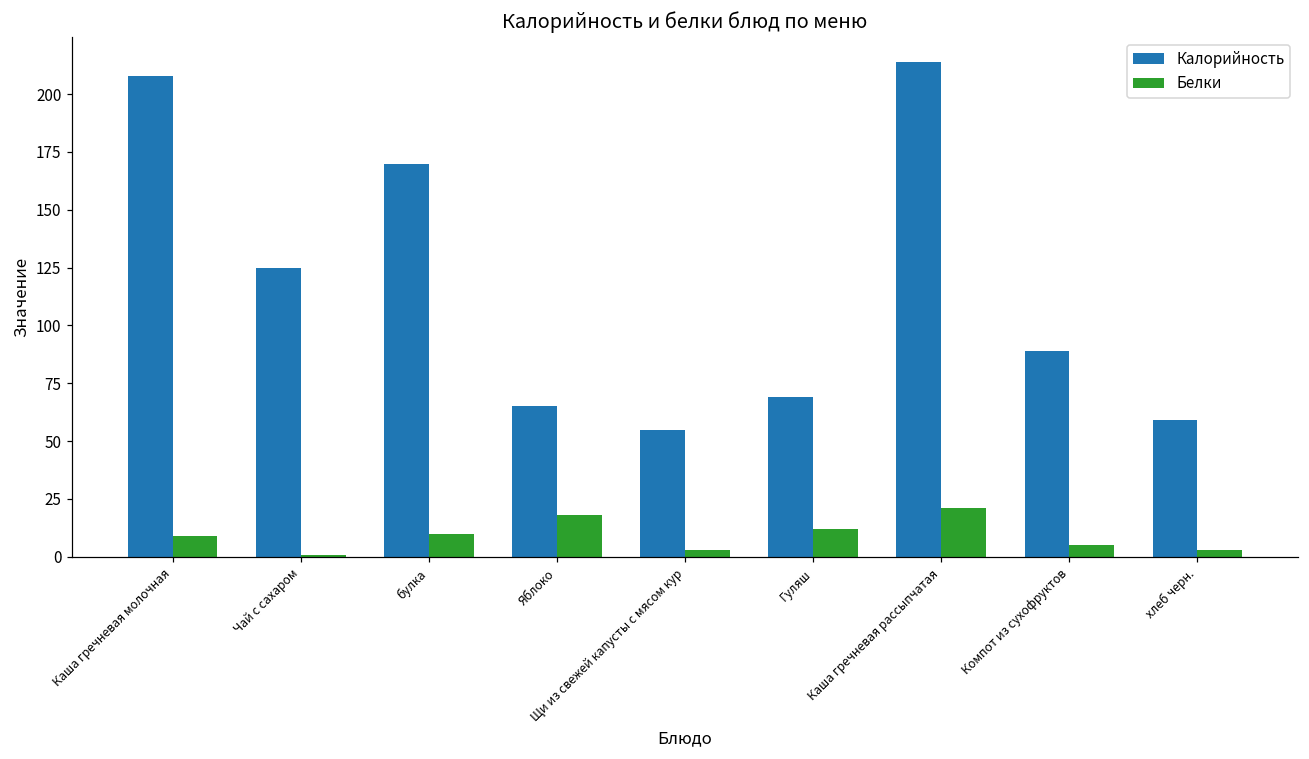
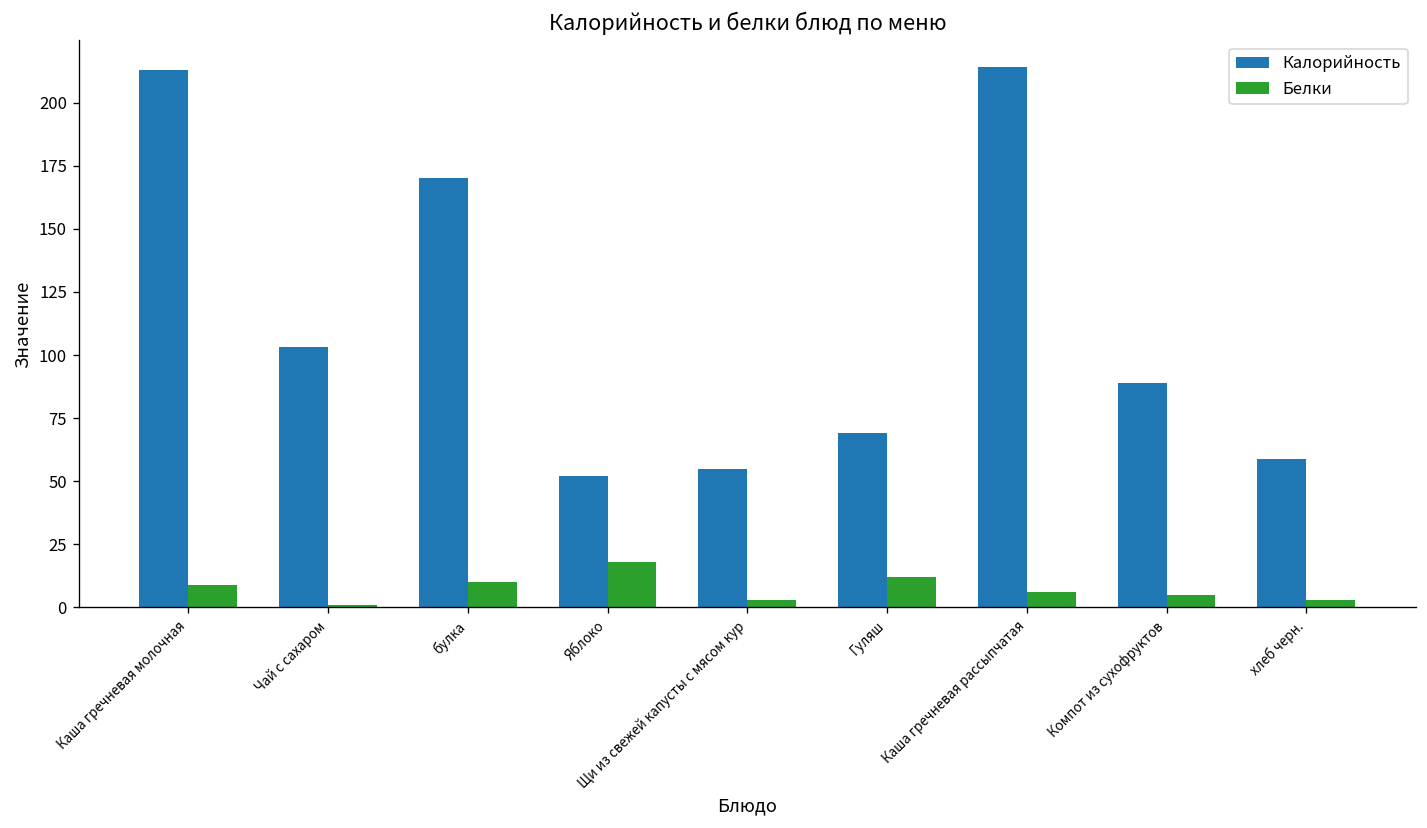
  {
    "Калорийность": {
-     "Каша гречневая молочная": 208,
-     "Чай с сахаром": 125,
+     "Каша гречневая молочная": 213,
+     "Чай с сахаром": 103,
      "булка": 170,
-     "Яблоко": 65,
+     "Яблоко": 52,
      "Щи из свежей капусты с мясом кур": 55,
      "Гуляш": 69,
      "Каша гречневая рассыпчатая": 214,
      "Компот из сухофруктов": 89,
      "хлеб черн.": 59
    },
    "Белки": {
      "Каша гречневая молочная": 9,
      "булка": 10,
      "Яблоко": 18,
      "Щи из свежей капусты с мясом кур": 3,
      "Гуляш": 12,
-     "Каша гречневая рассыпчатая": 21,
+     "Каша гречневая рассыпчатая": 6,
      "Компот из сухофруктов": 5,
      "хлеб черн.": 3
    }
  }
